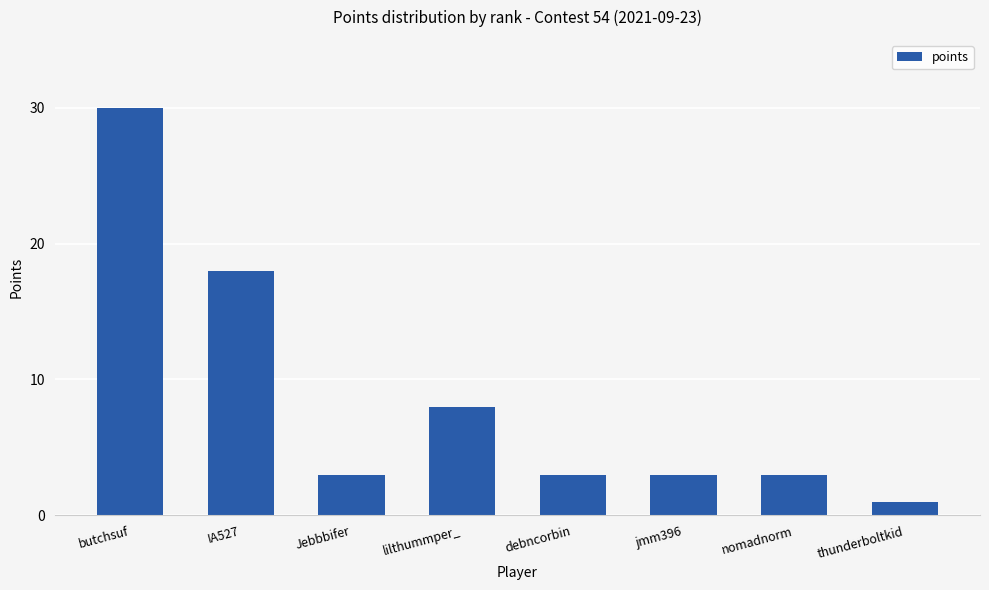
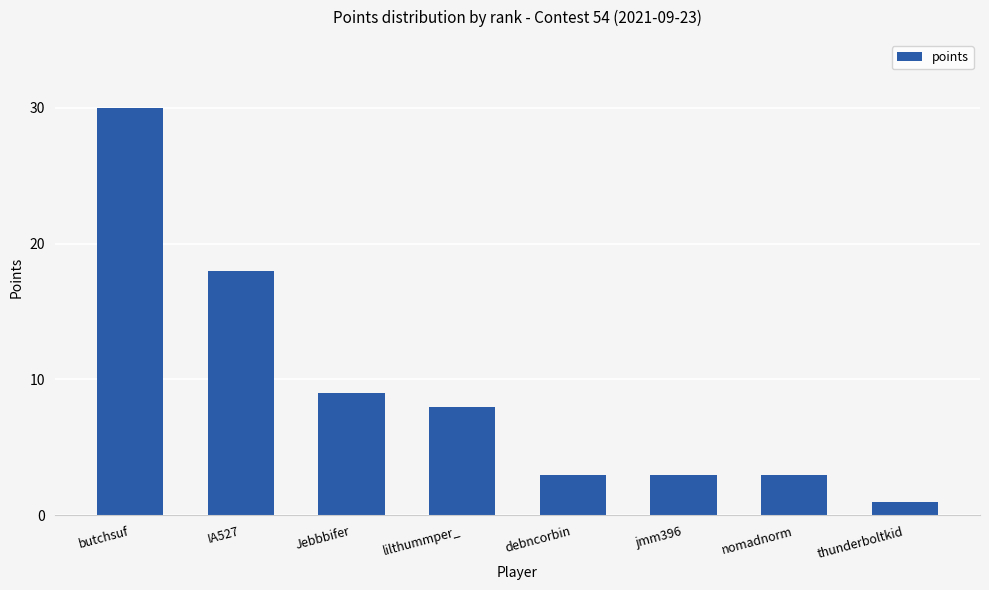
  {
    "butchsuf": 30,
    "IA527": 18,
-   "Jebbbifer": 3,
+   "Jebbbifer": 9,
    "lilthummper_": 8,
    "debncorbin": 3,
    "jmm396": 3,
    "nomadnorm": 3,
    "thunderboltkid": 1
  }
